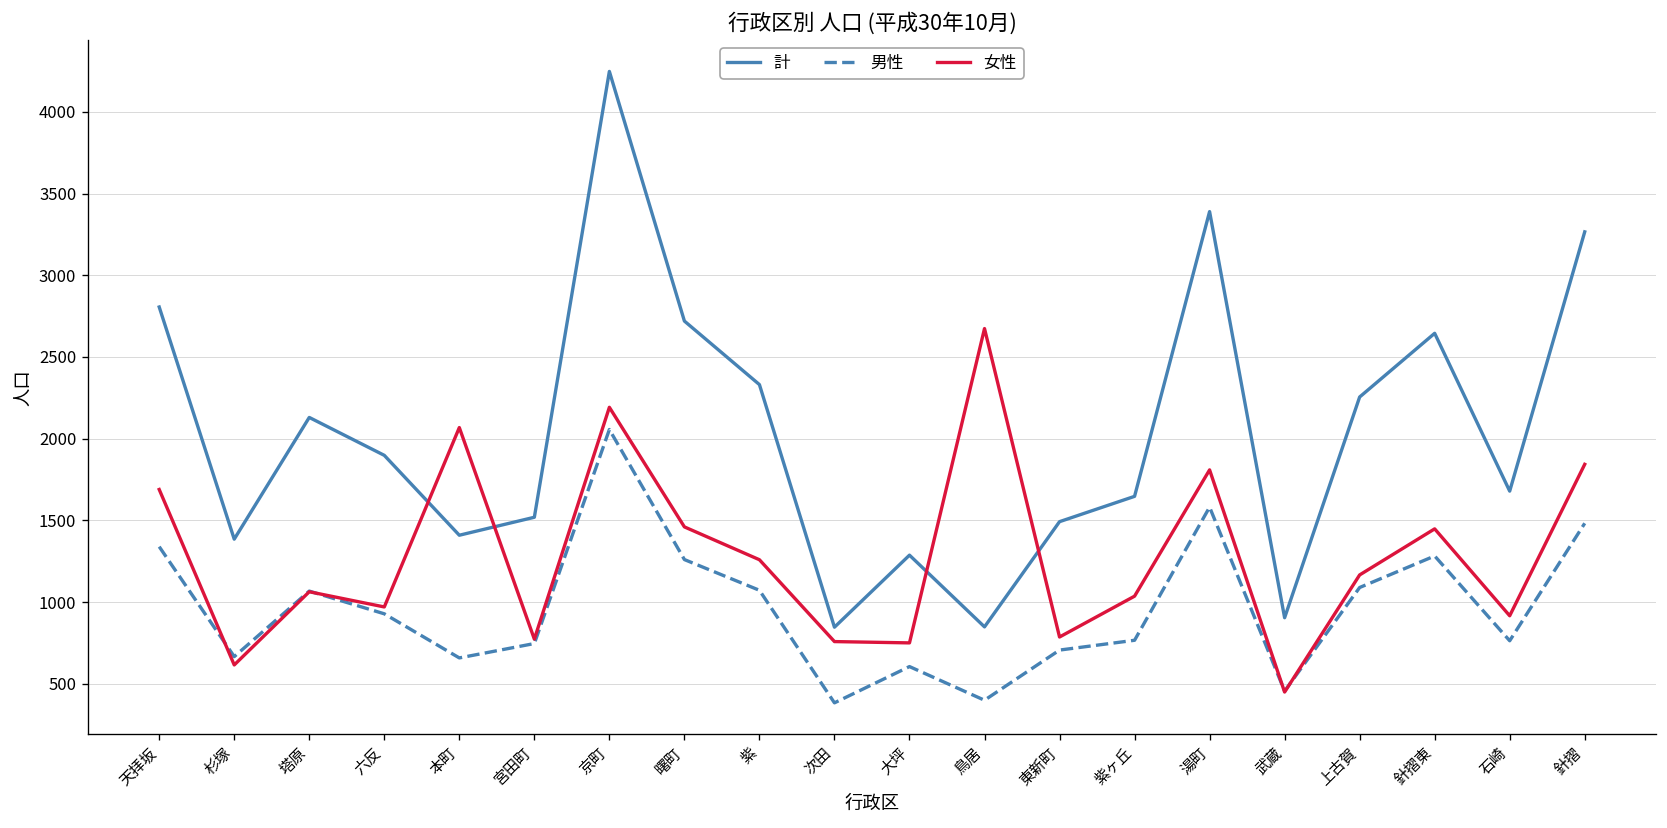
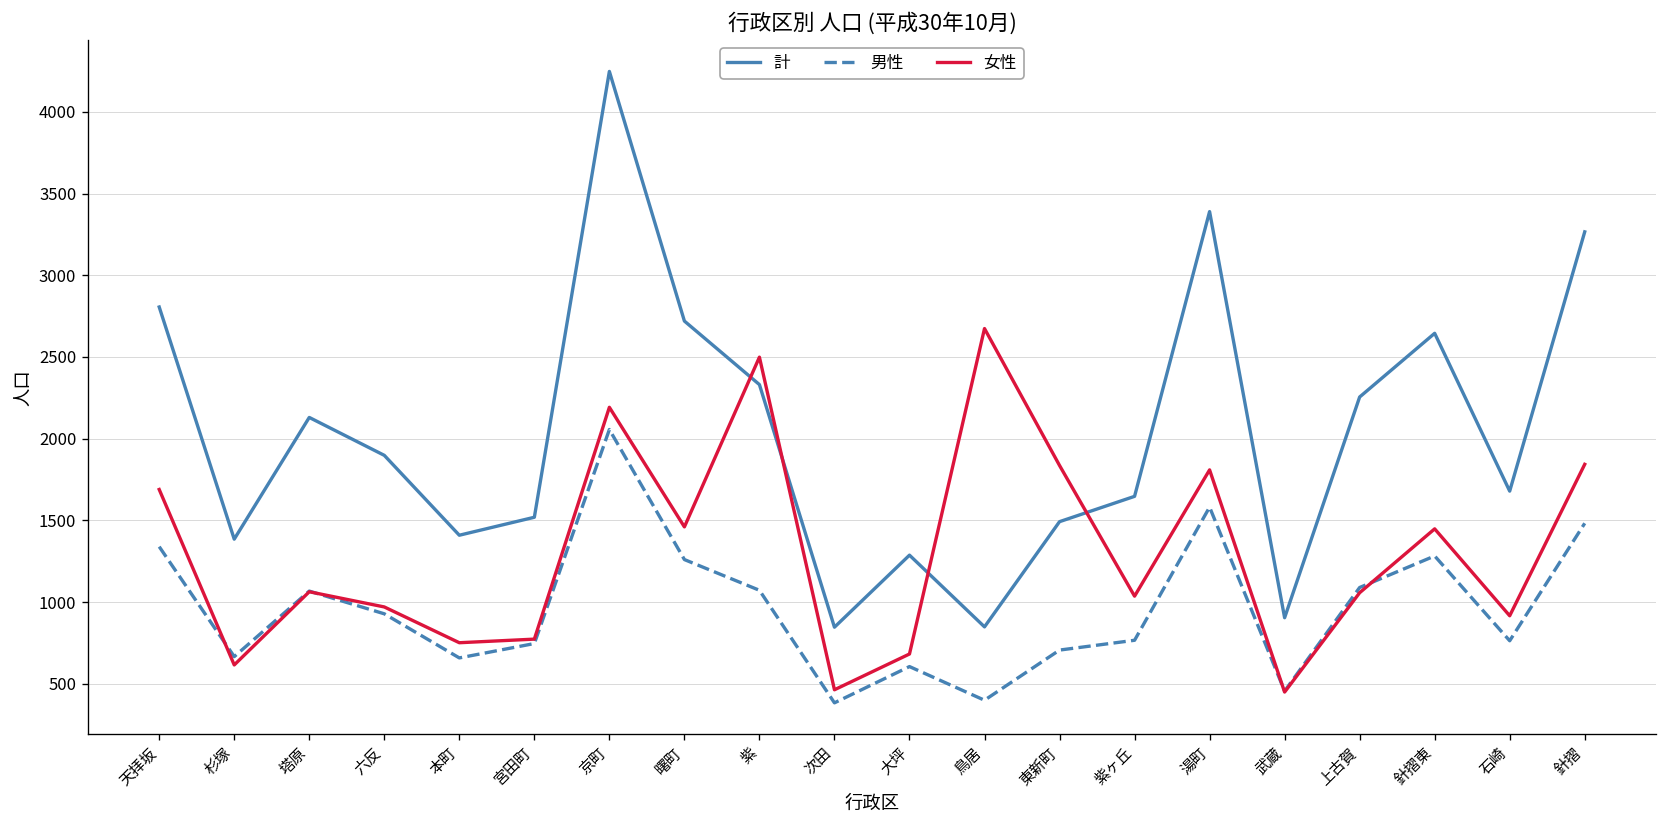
  {
    "女性": {
      "天拝坂": 1690,
      "杉塚": 620,
      "六反": 970,
-     "本町": 2070,
+     "本町": 750,
      "宮田町": 770,
      "京町": 2190,
      "曙町": 1460,
-     "紫": 1260,
-     "次田": 760,
-     "大坪": 750,
+     "紫": 2500,
+     "次田": 460,
+     "大坪": 680,
      "鳥居": 2670,
-     "東新町": 790,
+     "東新町": 1840,
      "紫ヶ丘": 1040,
      "湯町": 1810,
-     "上古賀": 1170,
+     "上古賀": 1060,
      "針摺東": 1450,
      "石崎": 920,
      "針摺": 1840
    }
  }
